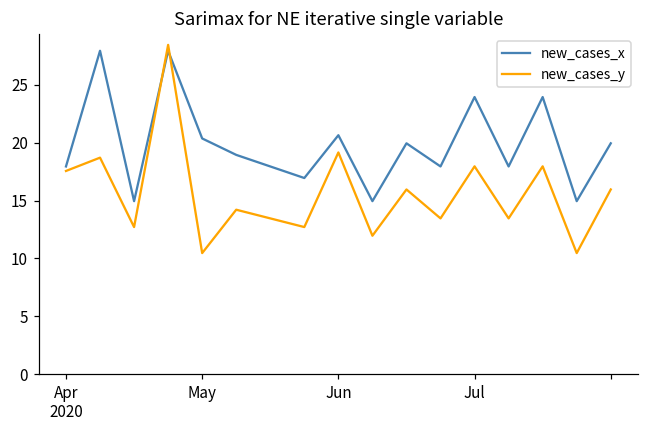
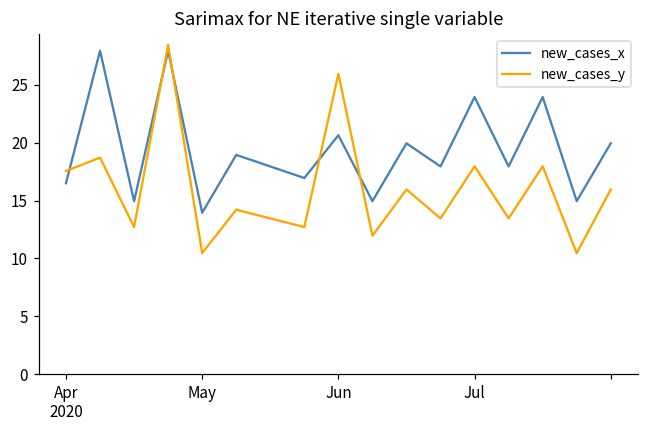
  {
    "new_cases_x": {
-     "Apr 2020": 18.0,
-     "May": 20.4,
+     "Apr 2020": 16.5,
+     "May": 14.0,
      "Jun": 20.7,
      "Jul": 24.0
    },
    "new_cases_y": {
      "Apr 2020": 17.6,
      "May": 10.5,
-     "Jun": 19.2,
+     "Jun": 26.0,
      "Jul": 18.0
    }
  }
